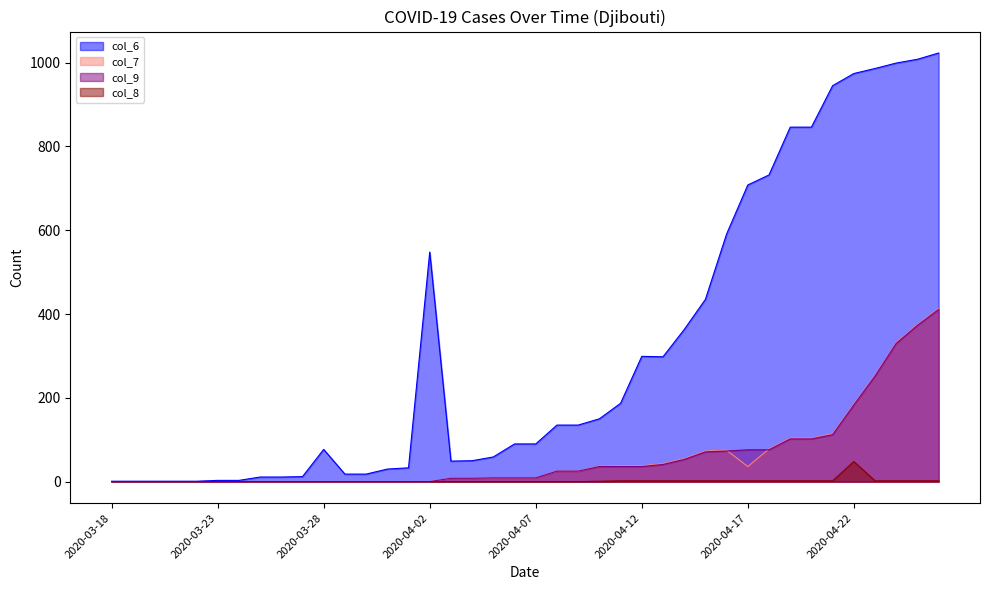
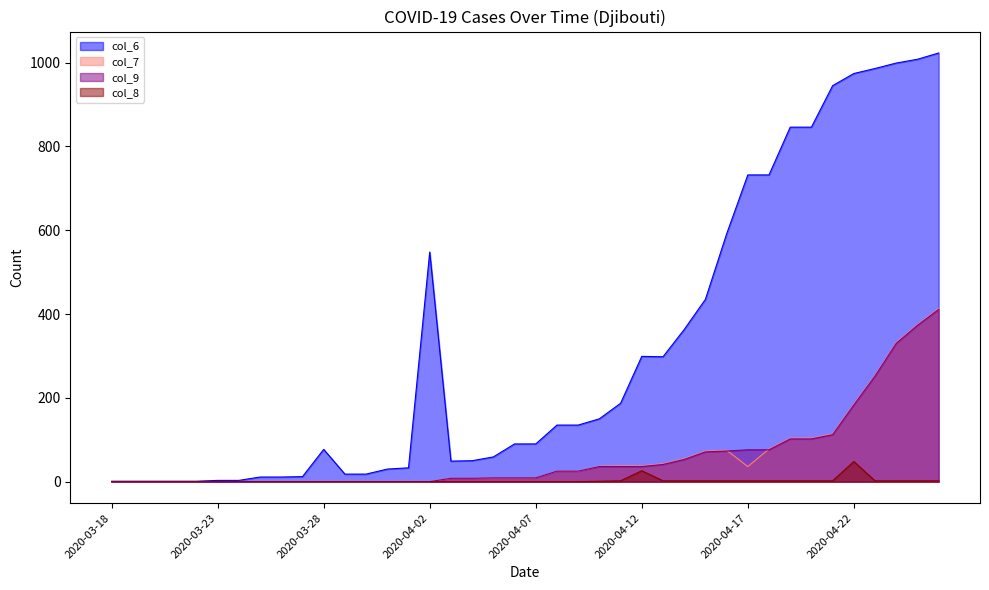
  {
    "col_6": {
      "2020-03-28": 80,
      "2020-04-02": 550,
      "2020-04-07": 90,
      "2020-04-12": 300,
-     "2020-04-17": 710,
+     "2020-04-17": 730,
      "2020-04-22": 970
    },
    "col_7": {
      "2020-04-17": 40
    },
    "col_9": {
      "2020-04-17": 80
    },
    "col_8": {
      "2020-04-07": 0,
-     "2020-04-12": 0,
+     "2020-04-12": 30,
      "2020-04-17": 0,
      "2020-04-22": 50
    }
  }
